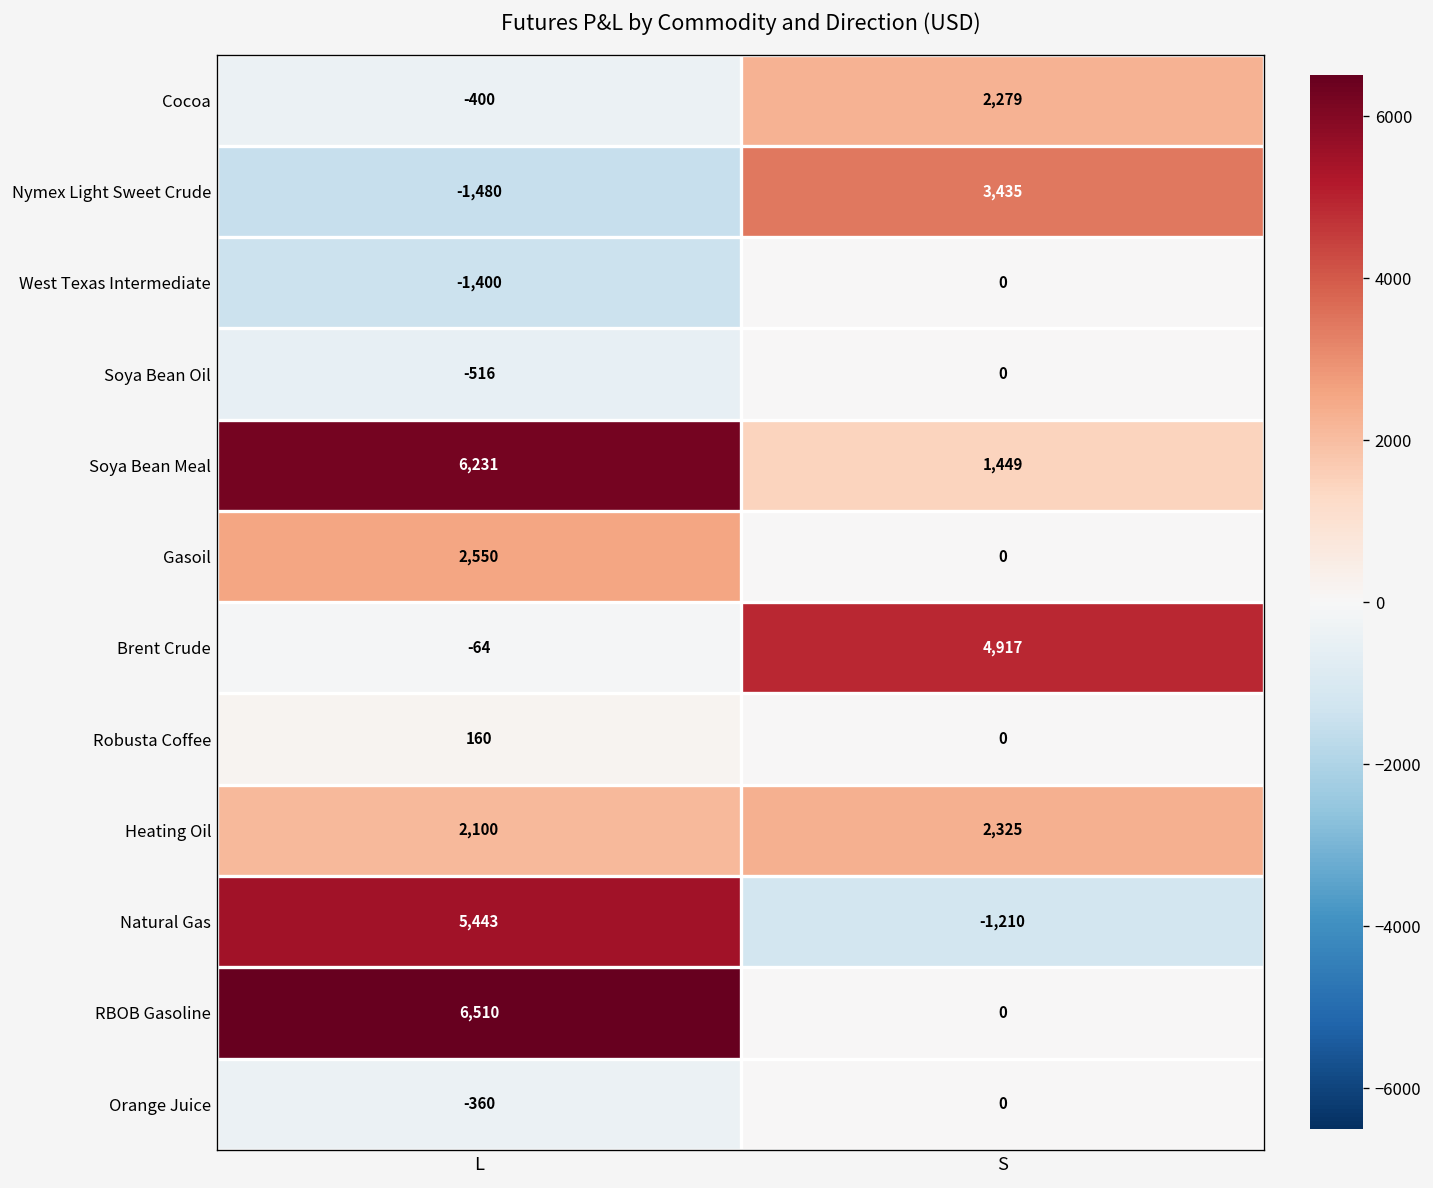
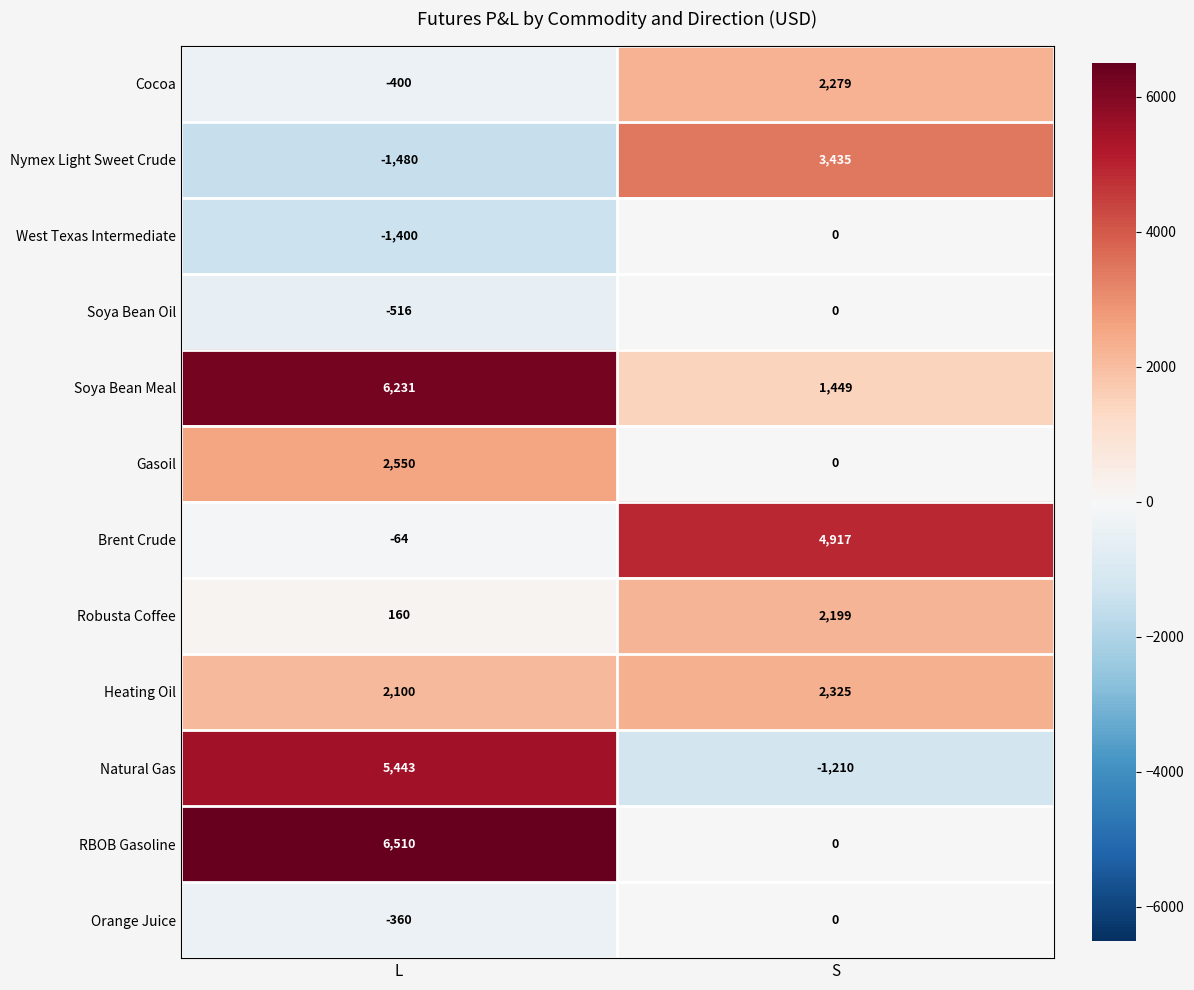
  {
    "Cocoa": {
      "L": "-400",
      "S": "2,279"
    },
    "Nymex Light Sweet Crude": {
      "L": "-1,480",
      "S": "3,435"
    },
    "West Texas Intermediate": {
      "L": "-1,400",
      "S": "0"
    },
    "Soya Bean Oil": {
      "L": "-516",
      "S": "0"
    },
    "Soya Bean Meal": {
      "L": "6,231",
      "S": "1,449"
    },
    "Gasoil": {
      "L": "2,550",
      "S": "0"
    },
    "Brent Crude": {
      "L": "-64",
      "S": "4,917"
    },
    "Robusta Coffee": {
      "L": "160",
-     "S": "0"
+     "S": "2,199"
    },
    "Heating Oil": {
      "L": "2,100",
      "S": "2,325"
    },
    "Natural Gas": {
      "L": "5,443",
      "S": "-1,210"
    },
    "RBOB Gasoline": {
      "L": "6,510",
      "S": "0"
    },
    "Orange Juice": {
      "L": "-360",
      "S": "0"
    }
  }
